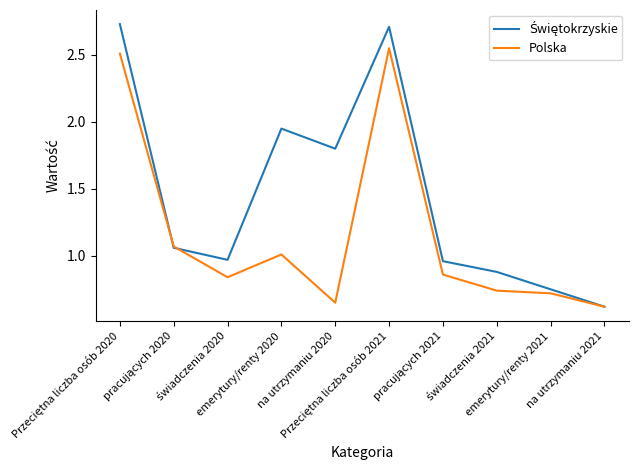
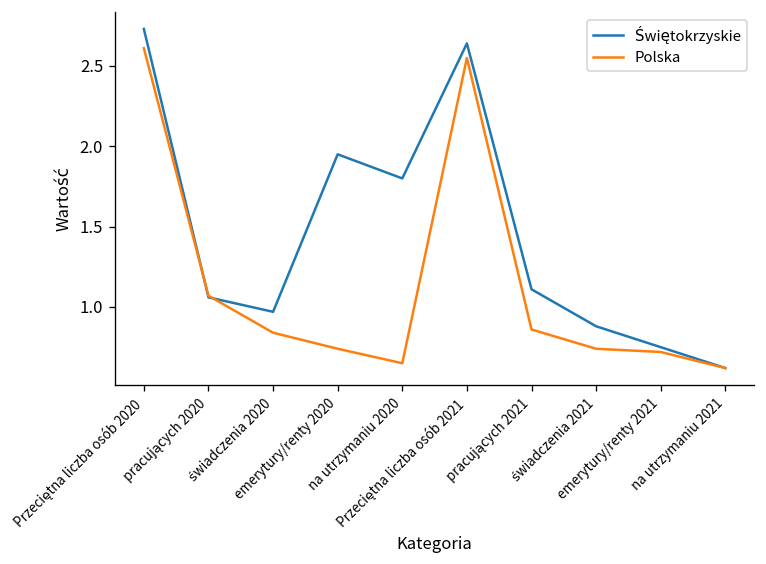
  {
    "Świętokrzyskie": {
      "Przeciętna liczba osób 2020": 2.73,
      "świadczenia 2020": 0.97,
      "emerytury/renty 2020": 1.95,
      "na utrzymaniu 2020": 1.80,
-     "Przeciętna liczba osób 2021": 2.71,
-     "pracujących 2021": 0.96,
+     "Przeciętna liczba osób 2021": 2.64,
+     "pracujących 2021": 1.11,
      "świadczenia 2021": 0.88,
      "emerytury/renty 2021": 0.75
    },
    "Polska": {
-     "Przeciętna liczba osób 2020": 2.51,
+     "Przeciętna liczba osób 2020": 2.61,
      "świadczenia 2020": 0.84,
-     "emerytury/renty 2020": 1.01,
+     "emerytury/renty 2020": 0.74,
      "na utrzymaniu 2020": 0.65,
      "Przeciętna liczba osób 2021": 2.55,
      "pracujących 2021": 0.86,
      "świadczenia 2021": 0.74,
      "emerytury/renty 2021": 0.72
    }
  }
